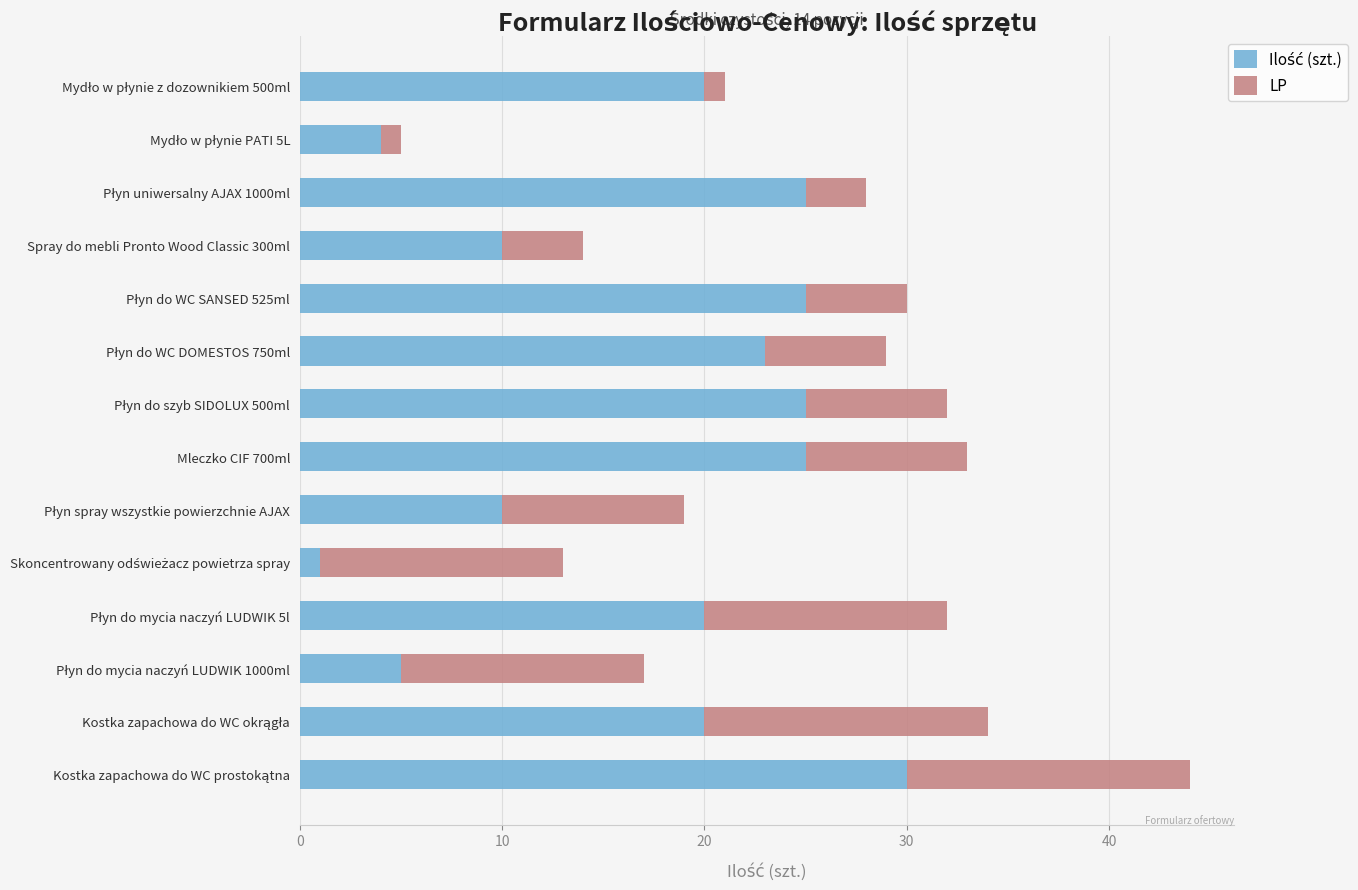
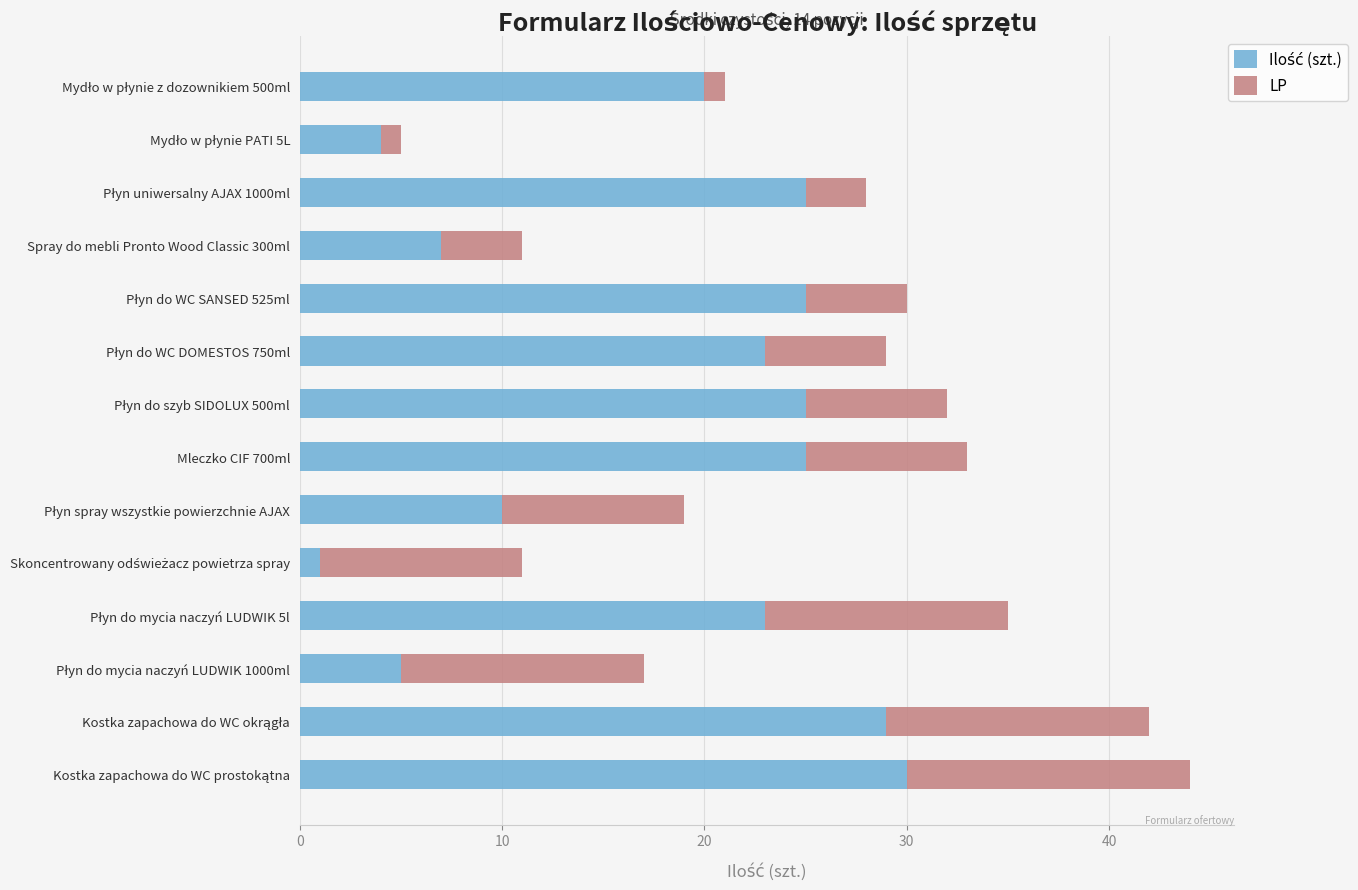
  {
    "Ilość (szt.)": {
      "Mydło w płynie z dozownikiem 500ml": 20,
      "Mydło w płynie PATI 5L": 4,
      "Płyn uniwersalny AJAX 1000ml": 25,
-     "Spray do mebli Pronto Wood Classic 300ml": 10,
+     "Spray do mebli Pronto Wood Classic 300ml": 7,
      "Płyn do WC SANSED 525ml": 25,
      "Płyn do WC DOMESTOS 750ml": 23,
      "Płyn do szyb SIDOLUX 500ml": 25,
      "Mleczko CIF 700ml": 25,
      "Płyn spray wszystkie powierzchnie AJAX": 10,
      "Skoncentrowany odświeżacz powietrza spray": 1,
-     "Płyn do mycia naczyń LUDWIK 5l": 20,
+     "Płyn do mycia naczyń LUDWIK 5l": 23,
      "Płyn do mycia naczyń LUDWIK 1000ml": 5,
-     "Kostka zapachowa do WC okrągła": 20,
+     "Kostka zapachowa do WC okrągła": 29,
      "Kostka zapachowa do WC prostokątna": 30
    },
    "LP": {
      "Mydło w płynie z dozownikiem 500ml": 1,
      "Mydło w płynie PATI 5L": 1,
      "Płyn uniwersalny AJAX 1000ml": 3,
      "Spray do mebli Pronto Wood Classic 300ml": 4,
      "Płyn do WC SANSED 525ml": 5,
      "Płyn do WC DOMESTOS 750ml": 6,
      "Płyn do szyb SIDOLUX 500ml": 7,
      "Mleczko CIF 700ml": 8,
      "Płyn spray wszystkie powierzchnie AJAX": 9,
-     "Skoncentrowany odświeżacz powietrza spray": 12,
+     "Skoncentrowany odświeżacz powietrza spray": 10,
      "Płyn do mycia naczyń LUDWIK 5l": 12,
      "Płyn do mycia naczyń LUDWIK 1000ml": 12,
-     "Kostka zapachowa do WC okrągła": 14,
+     "Kostka zapachowa do WC okrągła": 13,
      "Kostka zapachowa do WC prostokątna": 14
    }
  }
